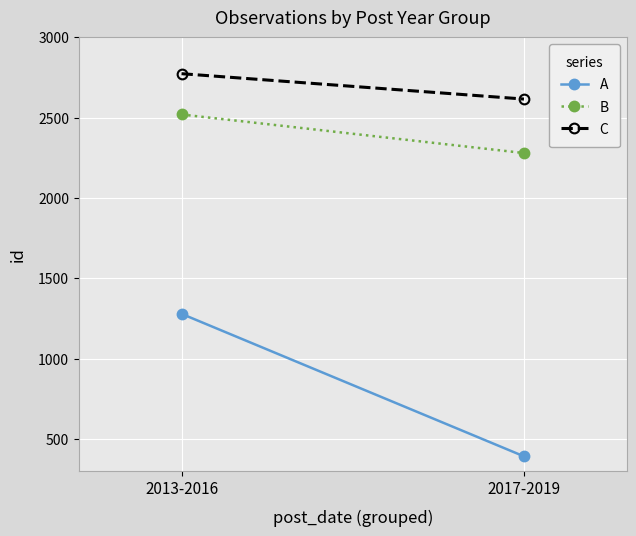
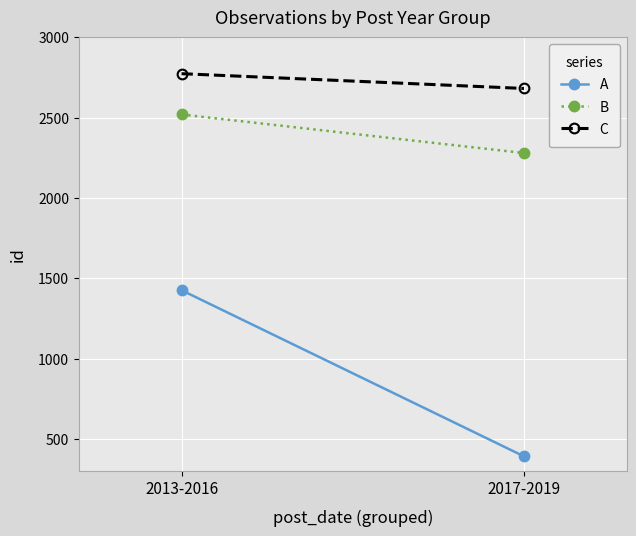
  {
    "A": {
-     "2013-2016": 1280,
+     "2013-2016": 1430,
      "2017-2019": 390
    },
    "B": {
      "2013-2016": 2520,
      "2017-2019": 2280
    },
    "C": {
      "2013-2016": 2770,
-     "2017-2019": 2620
+     "2017-2019": 2680
    }
  }
